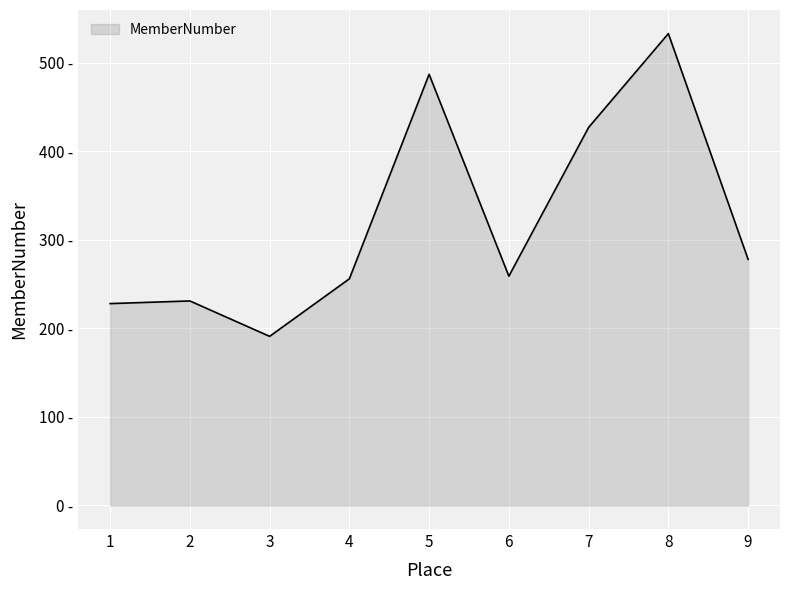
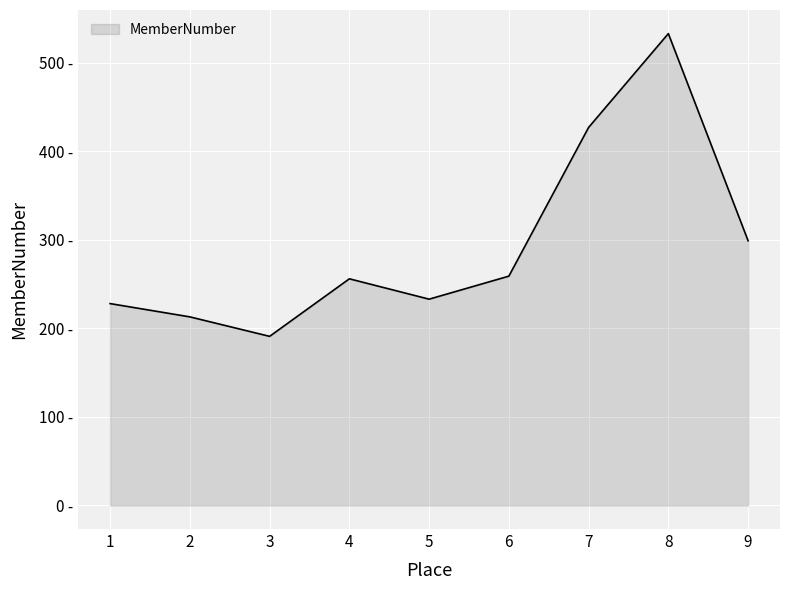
  {
    "1": "230 -",
-   "2": "230 -",
+   "2": "210 -",
    "3": "190 -",
    "4": "260 -",
-   "5": "490 -",
+   "5": "230 -",
    "6": "260 -",
    "7": "430 -",
    "8": "530 -",
-   "9": "280 -"
+   "9": "300 -"
  }
